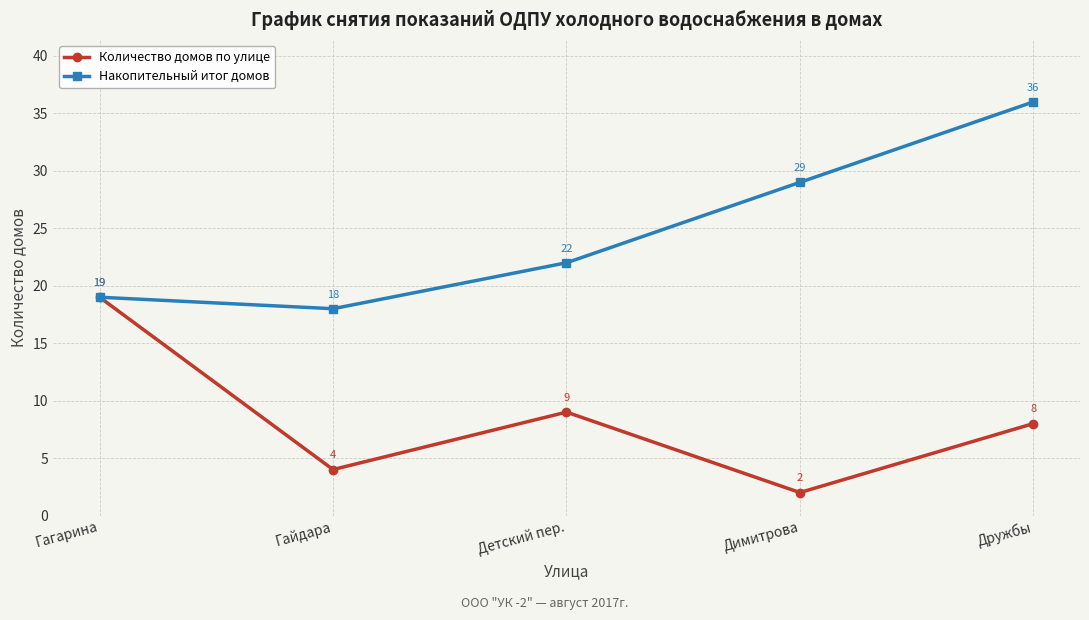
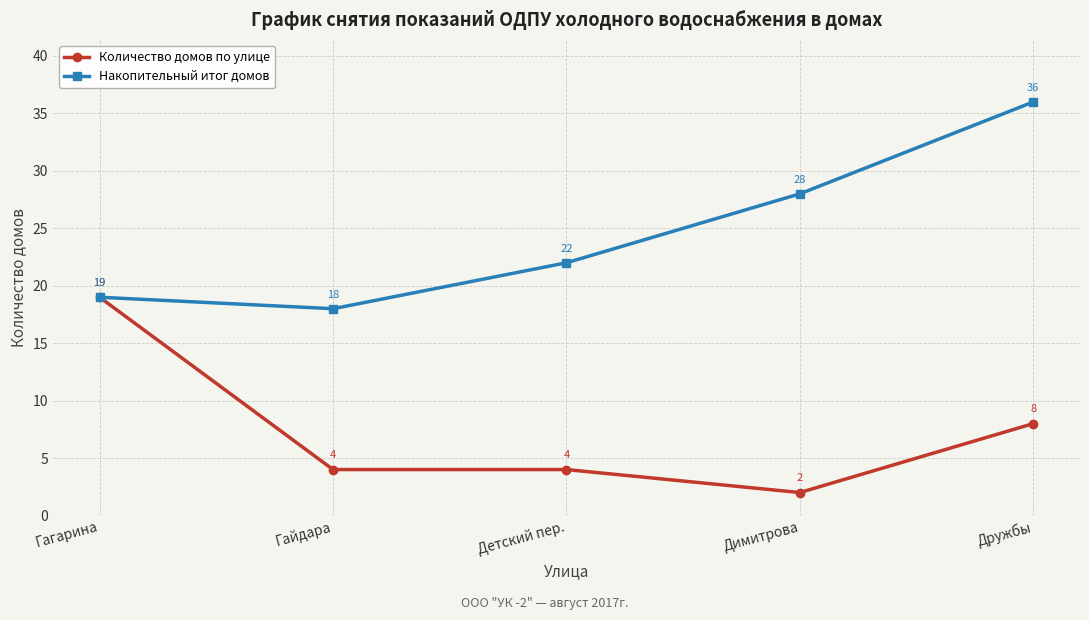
  {
    "Количество домов по улице": {
      "Гайдара": 4,
-     "Детский пер.": 9,
+     "Детский пер.": 4,
      "Димитрова": 2,
      "Дружбы": 8
    },
    "Накопительный итог домов": {
      "Гайдара": 18,
      "Детский пер.": 22,
-     "Димитрова": 29,
+     "Димитрова": 28,
      "Дружбы": 36
    }
  }
